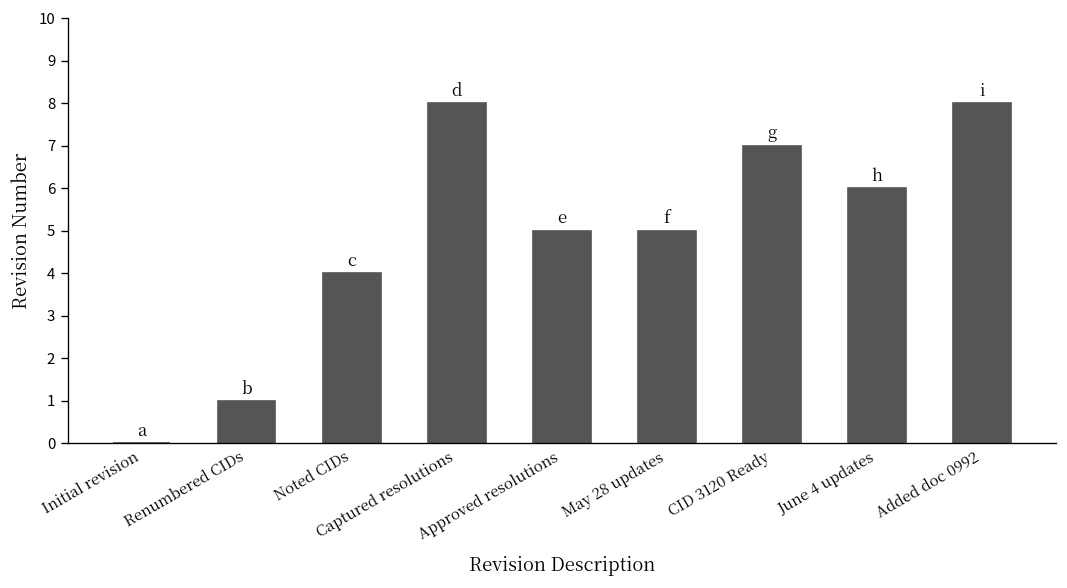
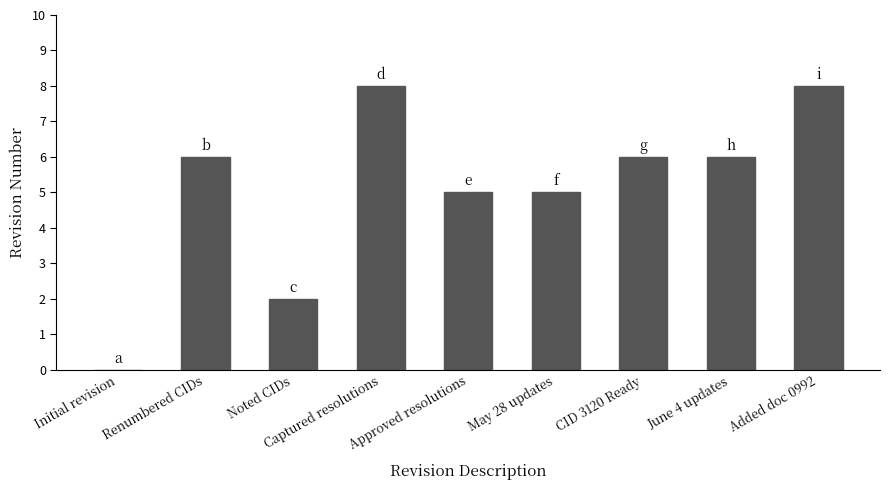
  {
    "Initial revision": 0,
-   "Renumbered CIDs": 1,
-   "Noted CIDs": 4,
+   "Renumbered CIDs": 6,
+   "Noted CIDs": 2,
    "Captured resolutions": 8,
    "Approved resolutions": 5,
    "May 28 updates": 5,
-   "CID 3120 Ready": 7,
+   "CID 3120 Ready": 6,
    "June 4 updates": 6,
    "Added doc 0992": 8
  }
